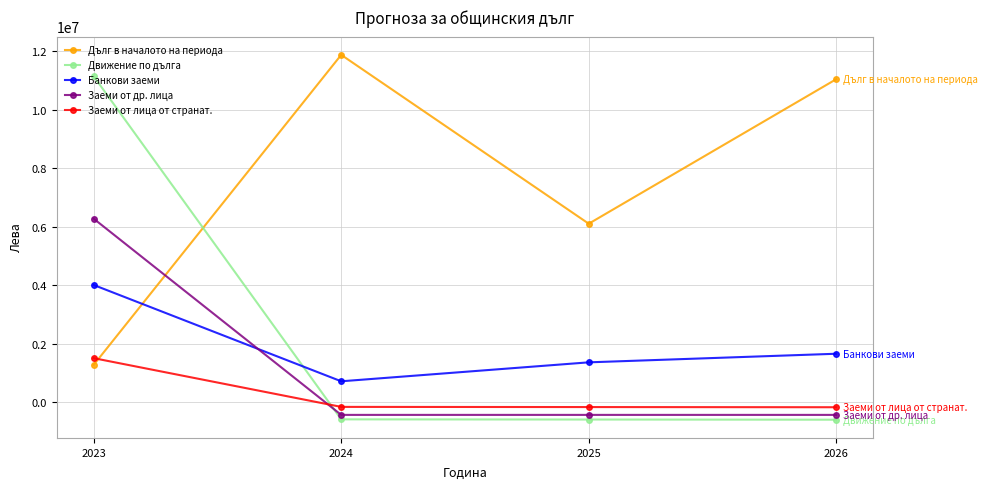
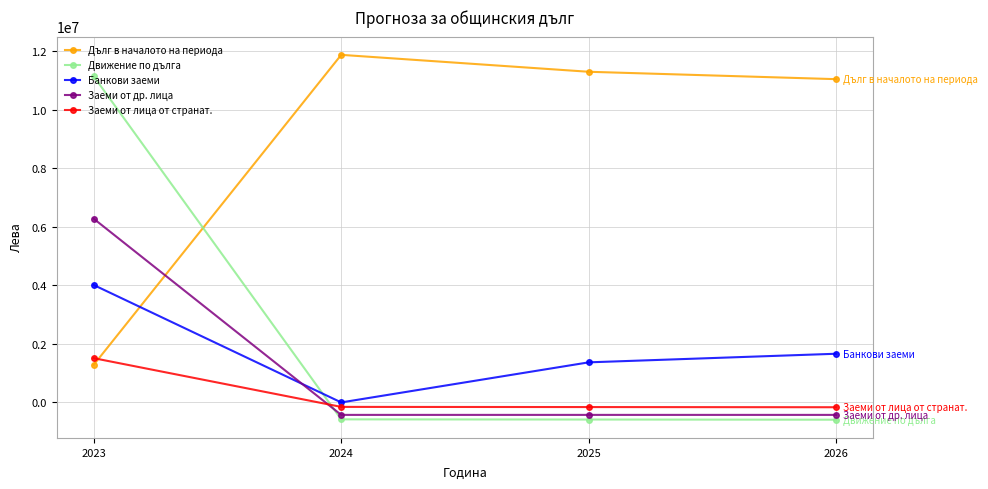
  {
    "Дълг в началото на периода": {
      "2023": 1300000,
      "2024": 11900000,
-     "2025": 6100000,
+     "2025": 11300000,
      "2026": 11100000
    },
    "Движение по дълга": {
      "2023": 11100000,
      "2024": -600000,
      "2025": -600000,
      "2026": -600000
    },
    "Банкови заеми": {
      "2023": 4000000,
-     "2024": 700000,
+     "2024": 0,
      "2025": 1400000,
      "2026": 1700000
    },
    "Заеми от др. лица": {
      "2023": 6300000,
      "2024": -400000,
      "2025": -400000,
      "2026": -400000
    },
    "Заеми от лица от странат.": {
      "2023": 1500000,
      "2024": -200000,
      "2025": -200000,
      "2026": -200000
    }
  }
